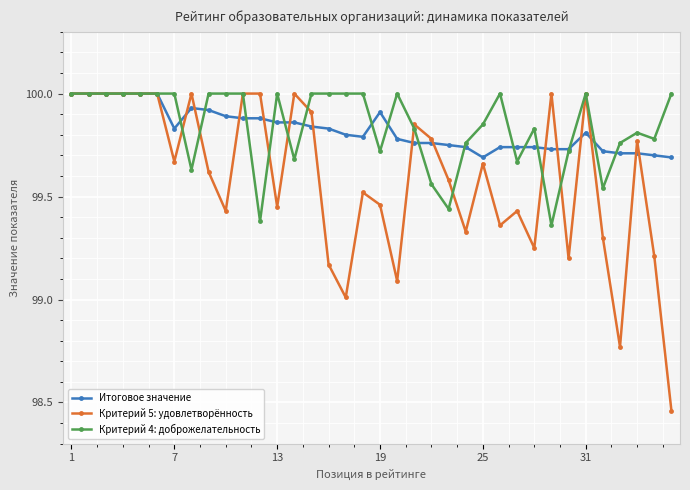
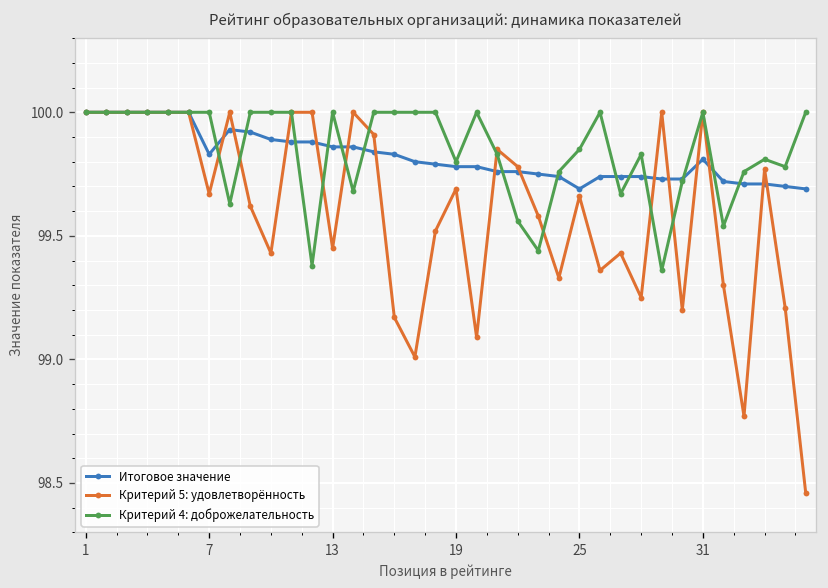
  {
    "Итоговое значение": {
      "7": 99.83,
      "13": 99.86,
-     "19": 99.91,
+     "19": 99.78,
      "25": 99.69,
      "31": 99.81
    },
    "Критерий 5: удовлетворённость": {
      "7": 99.67,
      "13": 99.45,
-     "19": 99.46,
+     "19": 99.69,
      "25": 99.66
    },
    "Критерий 4: доброжелательность": {
      "7": 100.00,
      "13": 100.00,
-     "19": 99.72,
+     "19": 99.80,
      "25": 99.85
    }
  }
